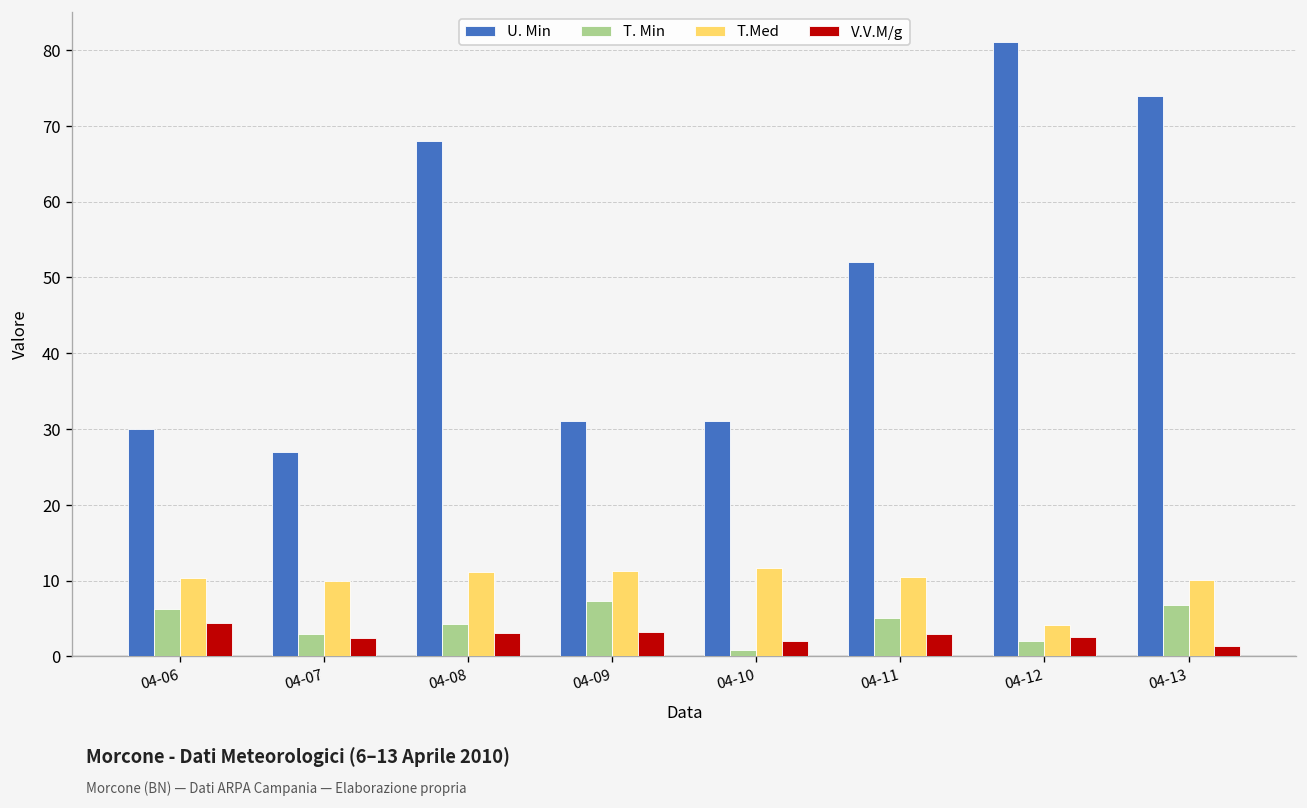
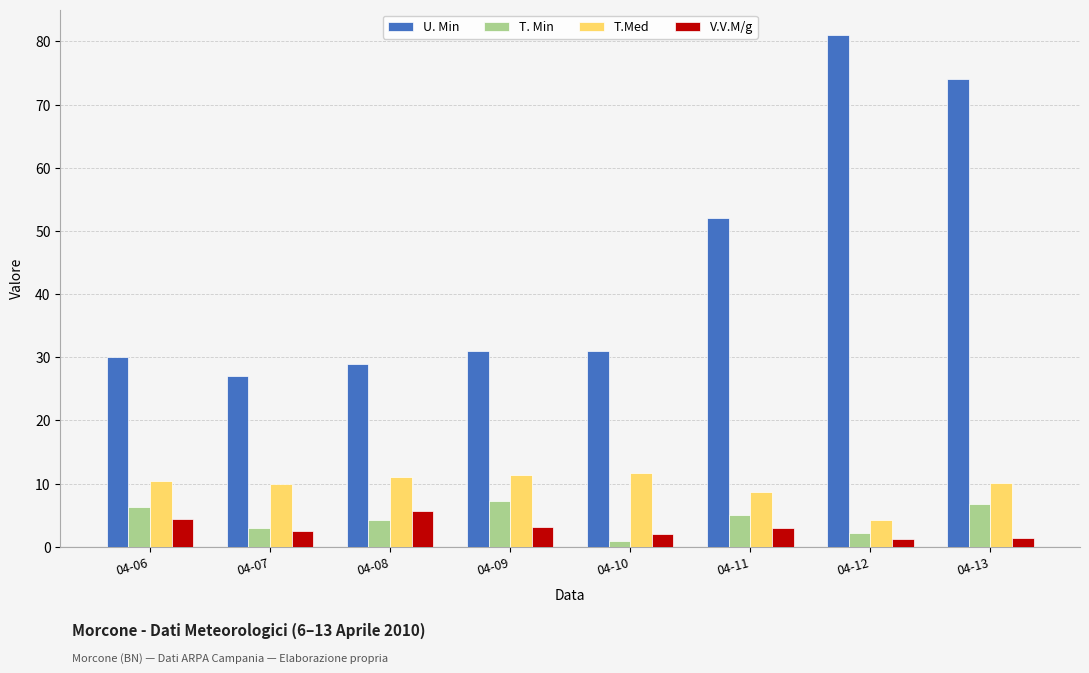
  {
    "U. Min": {
      "04-06": 30,
      "04-07": 27,
-     "04-08": 68,
+     "04-08": 29,
      "04-09": 31,
      "04-10": 31,
      "04-11": 52,
      "04-12": 81,
      "04-13": 74
    },
    "T. Min": {
      "04-06": 6,
      "04-07": 3,
      "04-08": 4,
      "04-09": 7,
      "04-10": 1,
      "04-11": 5,
      "04-12": 2,
      "04-13": 7
    },
    "T.Med": {
      "04-06": 10,
      "04-07": 10,
      "04-08": 11,
      "04-09": 11,
      "04-10": 12,
-     "04-11": 11,
+     "04-11": 9,
      "04-12": 4,
      "04-13": 10
    },
    "V.V.M/g": {
      "04-06": 4,
      "04-07": 3,
-     "04-08": 3,
+     "04-08": 6,
      "04-09": 3,
      "04-10": 2,
      "04-11": 3,
-     "04-12": 3,
+     "04-12": 1,
      "04-13": 1
    }
  }
